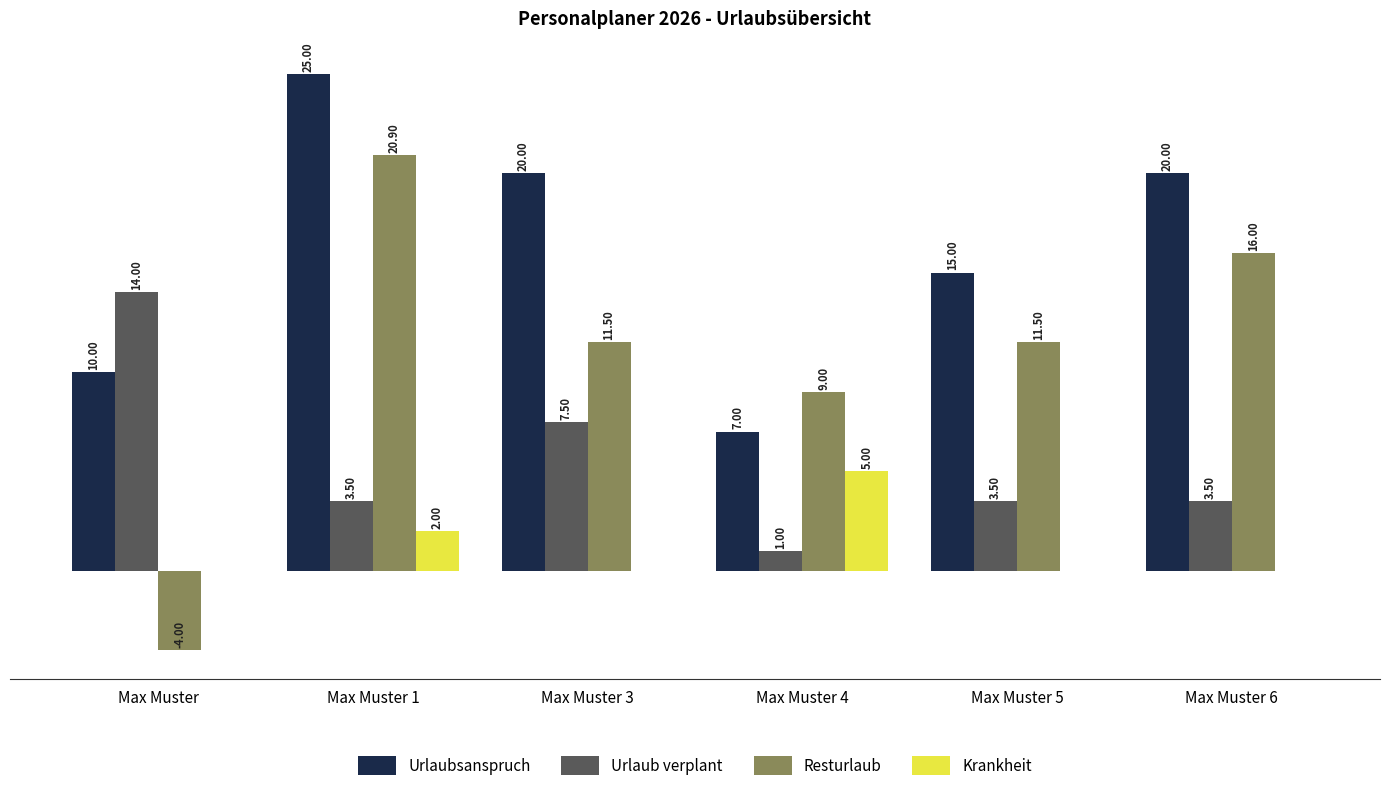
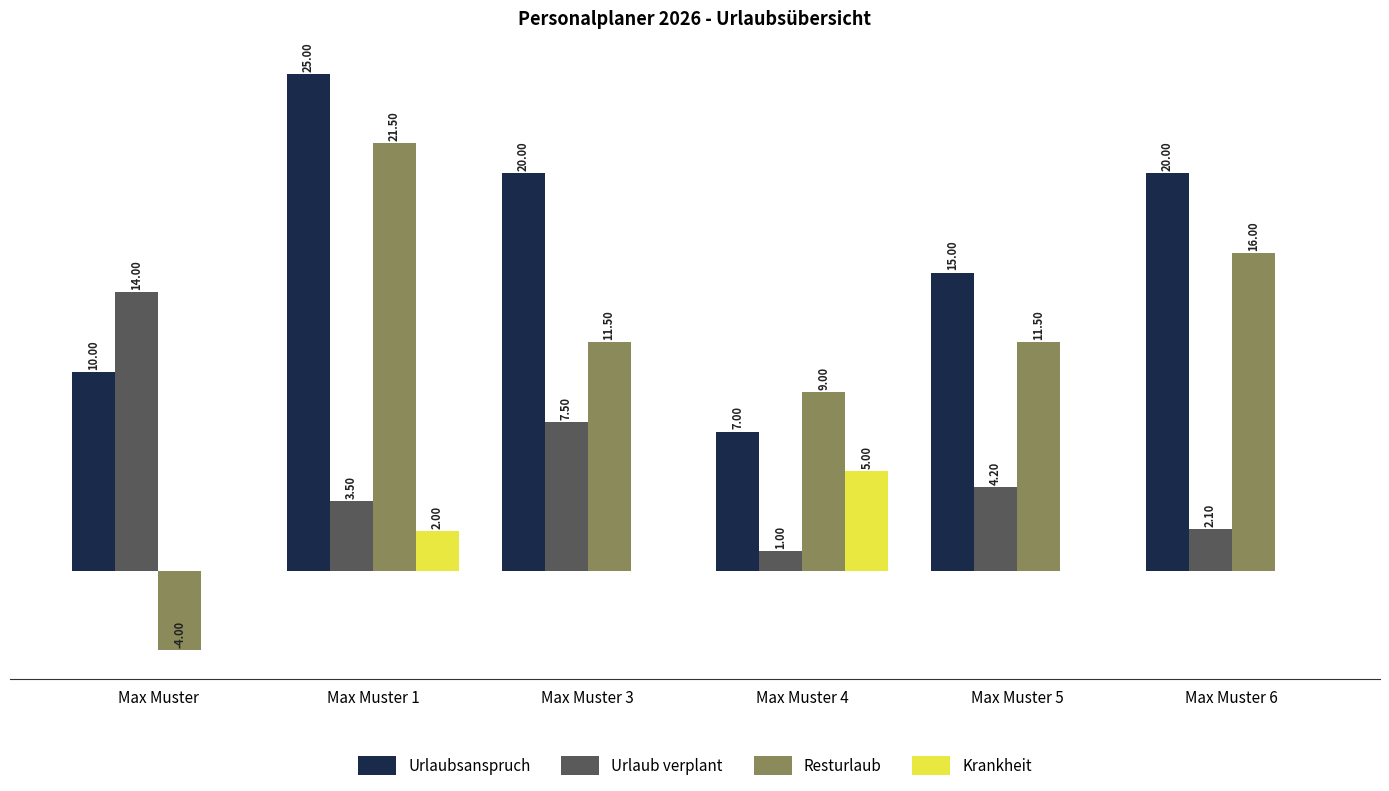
  {
    "Urlaubsanspruch": {
      "Max Muster": 10.00,
      "Max Muster 1": 25.00,
      "Max Muster 3": 20.00,
      "Max Muster 4": 7.00,
      "Max Muster 5": 15.00,
      "Max Muster 6": 20.00
    },
    "Urlaub verplant": {
      "Max Muster": 14.00,
      "Max Muster 1": 3.50,
      "Max Muster 3": 7.50,
      "Max Muster 4": 1.00,
-     "Max Muster 5": 3.50,
-     "Max Muster 6": 3.50
+     "Max Muster 5": 4.20,
+     "Max Muster 6": 2.10
    },
    "Resturlaub": {
      "Max Muster": -4.00,
-     "Max Muster 1": 20.90,
+     "Max Muster 1": 21.50,
      "Max Muster 3": 11.50,
      "Max Muster 4": 9.00,
      "Max Muster 5": 11.50,
      "Max Muster 6": 16.00
    },
    "Krankheit": {
      "Max Muster 1": 2.00,
      "Max Muster 4": 5.00
    }
  }
